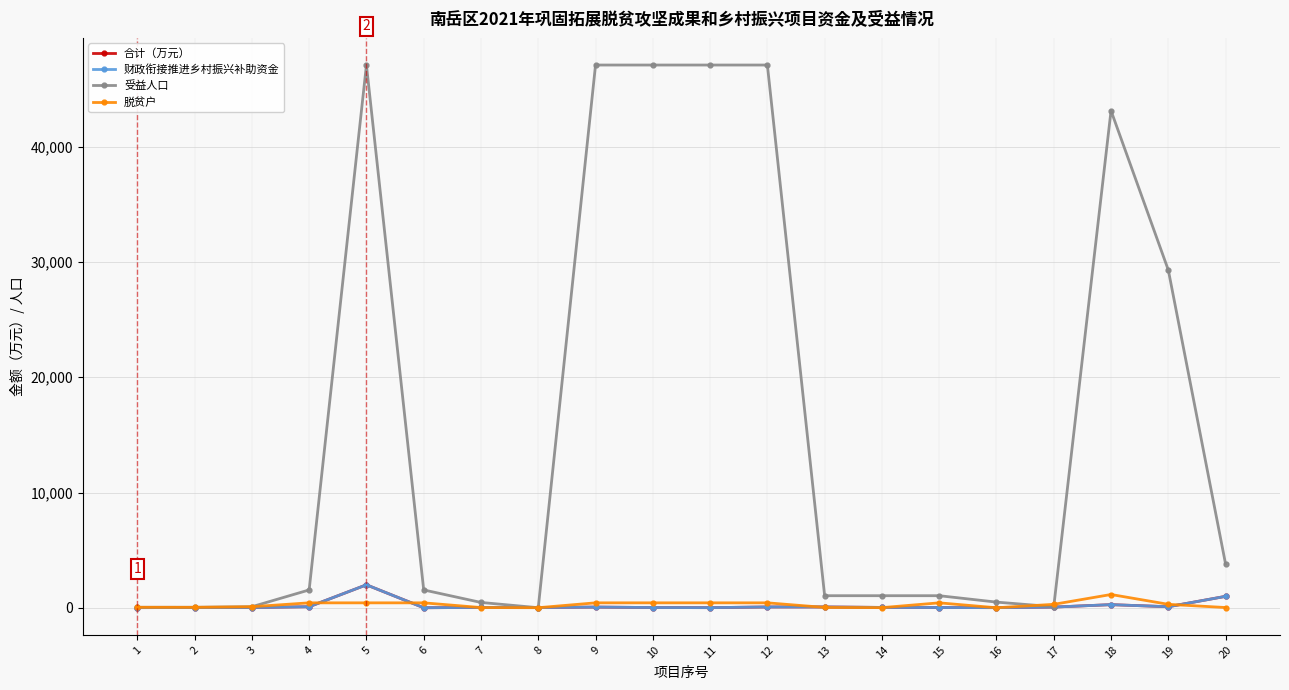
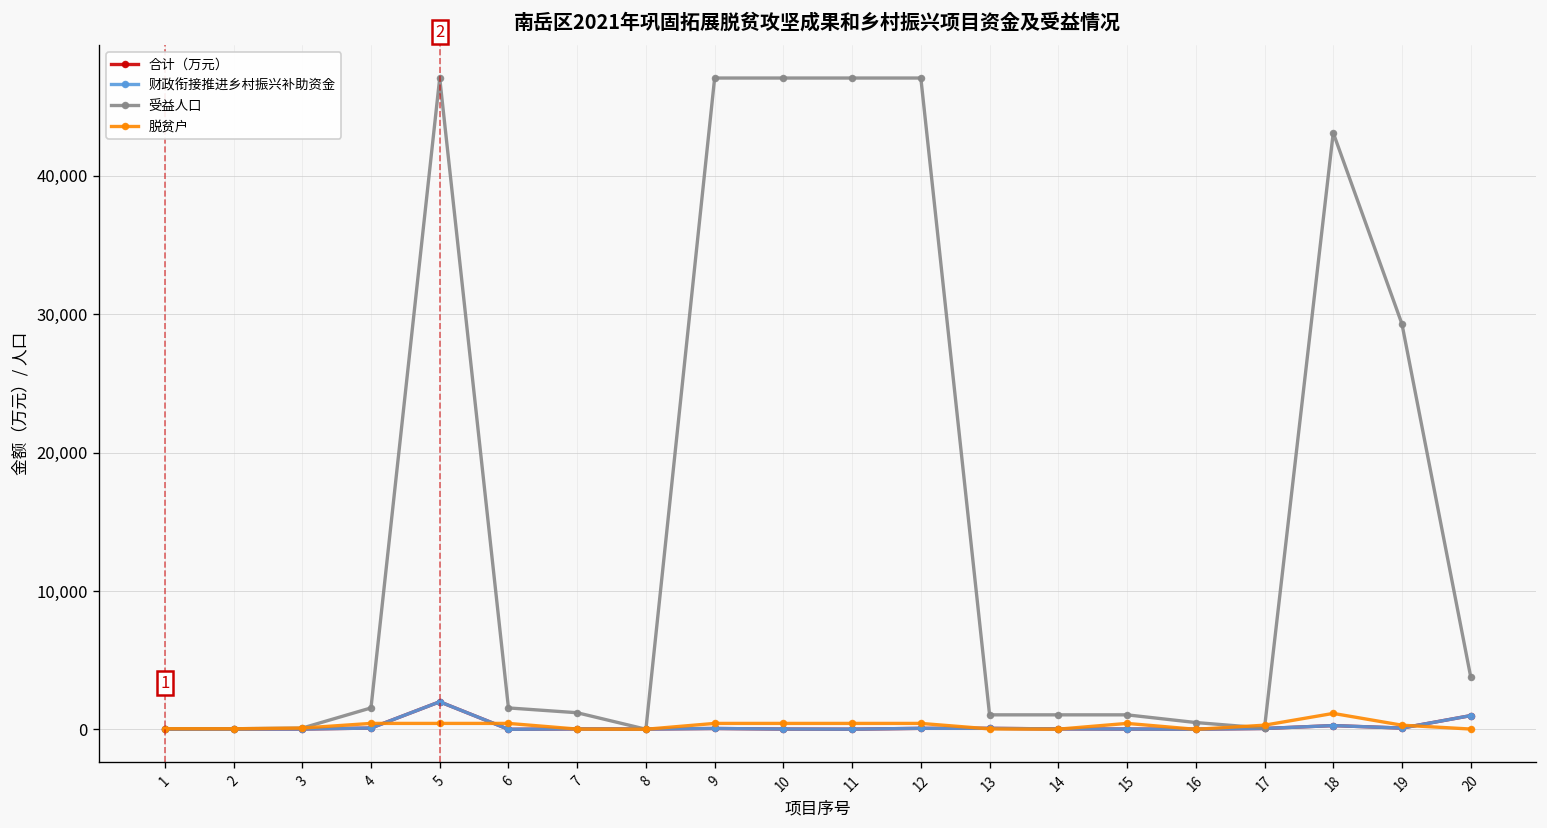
  {
    "财政衔接推进乡村振兴补助资金": {
      "4": "100",
      "5": "2,000",
      "6": "0",
      "9": "100",
      "10": "0",
      "11": "0",
      "12": "100",
      "15": "0",
      "18": "300",
      "20": "1,000"
    },
    "受益人口": {
      "4": "1,600",
      "5": "47,100",
      "6": "1,600",
-     "7": "500",
+     "7": "1,200",
      "9": "47,100",
      "10": "47,100",
      "11": "47,100",
      "12": "47,100",
      "13": "1,100",
      "14": "1,100",
      "15": "1,100",
      "16": "500",
      "18": "43,100",
      "19": "29,300",
      "20": "3,800"
    },
    "脱贫户": {
      "4": "400",
      "5": "400",
      "6": "400",
      "9": "400",
      "10": "400",
      "11": "400",
      "12": "400",
      "15": "400",
      "18": "1,200",
      "20": "0"
    }
  }
